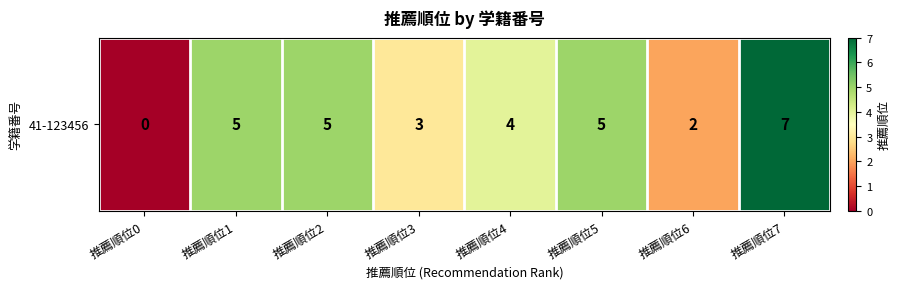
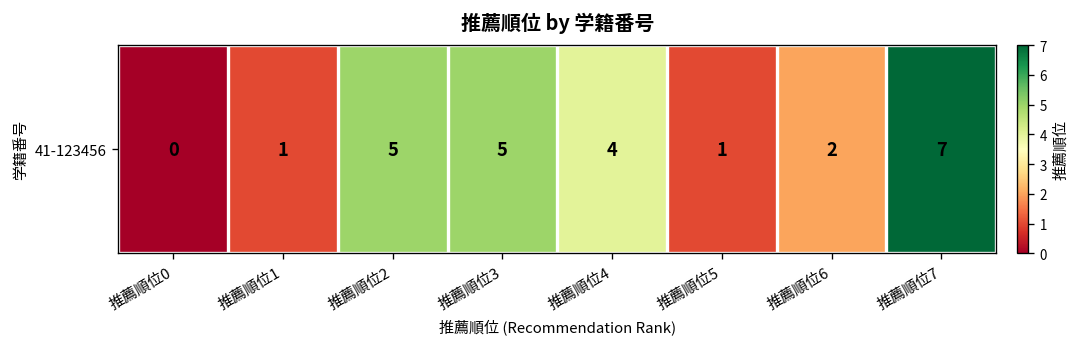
  {
    "41-123456": {
      "推薦順位0": 0,
-     "推薦順位1": 5,
+     "推薦順位1": 1,
      "推薦順位2": 5,
-     "推薦順位3": 3,
+     "推薦順位3": 5,
      "推薦順位4": 4,
-     "推薦順位5": 5,
+     "推薦順位5": 1,
      "推薦順位6": 2,
      "推薦順位7": 7
    }
  }
